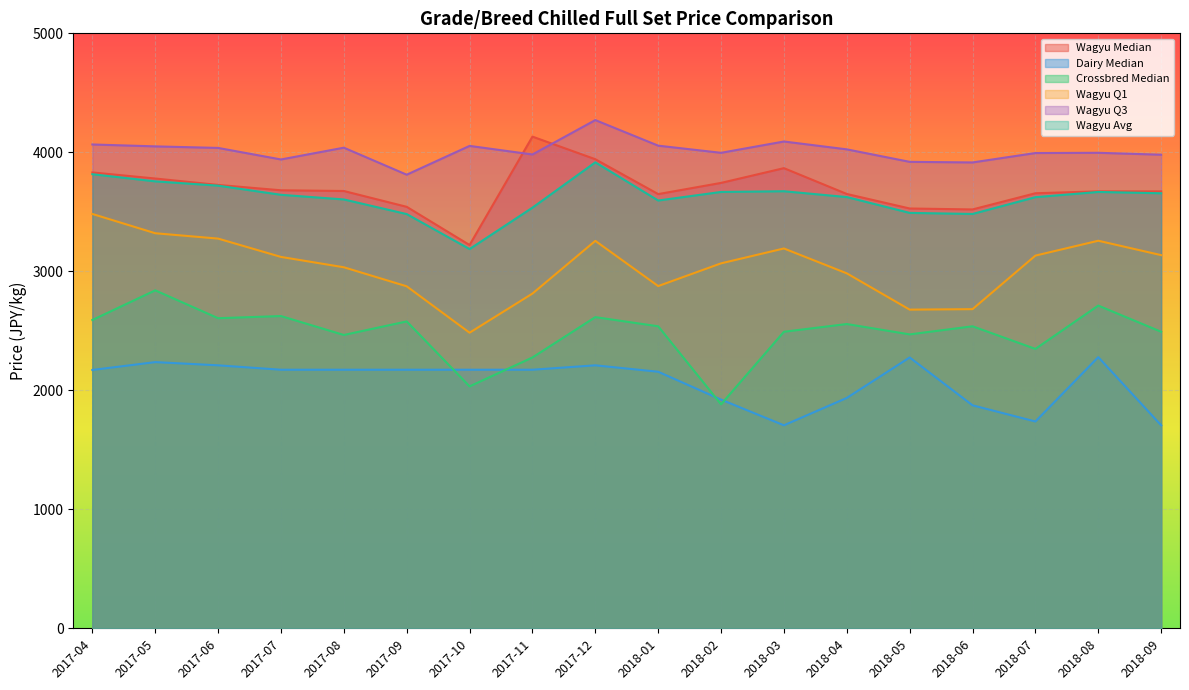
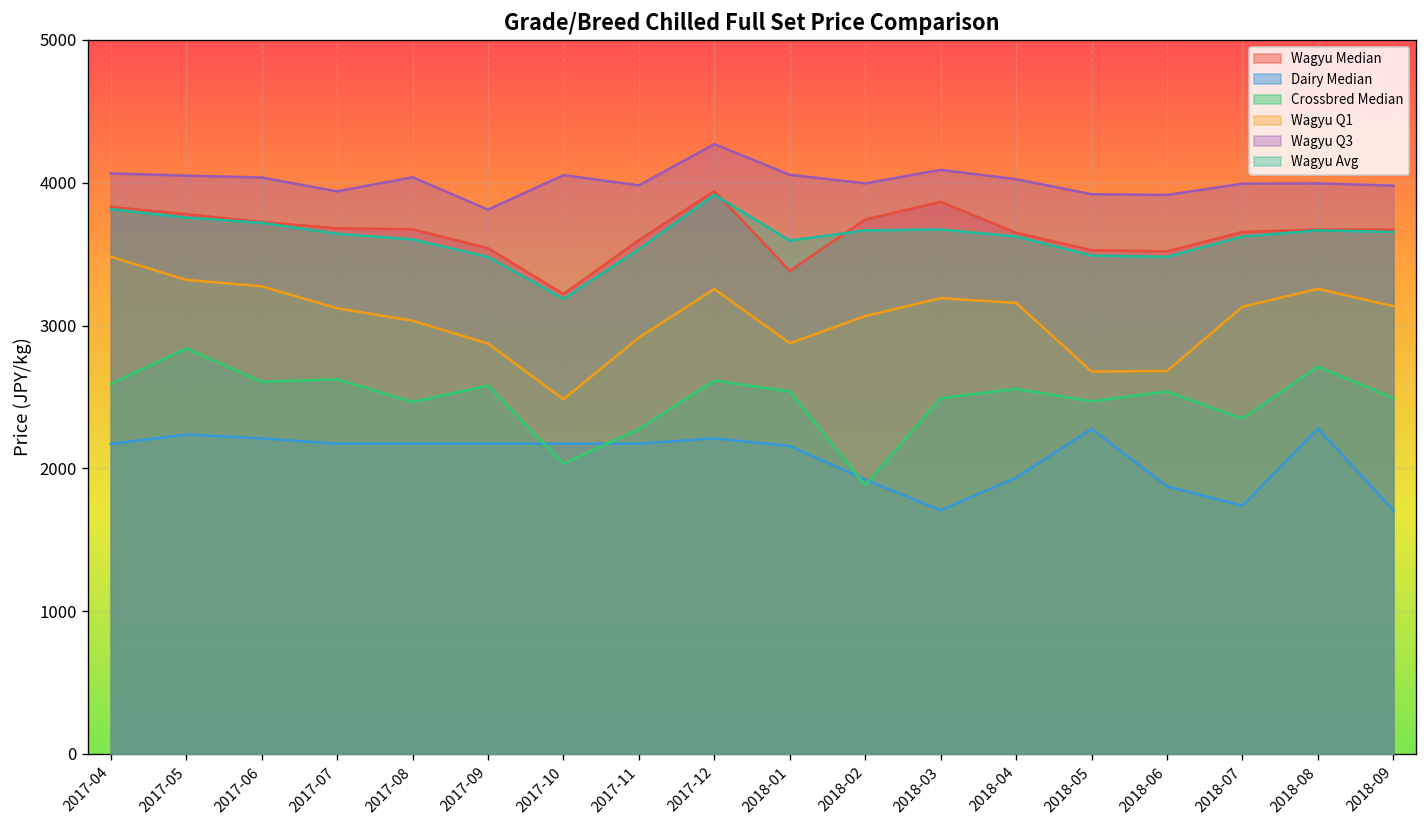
  {
    "Wagyu Median": {
      "2017-05": 3780,
      "2017-07": 3680,
      "2017-08": 3680,
      "2017-09": 3540,
      "2017-10": 3220,
-     "2017-11": 4130,
+     "2017-11": 3600,
      "2017-12": 3940,
-     "2018-01": 3650,
+     "2018-01": 3380,
      "2018-02": 3740,
      "2018-03": 3870,
      "2018-04": 3650,
      "2018-05": 3530,
      "2018-06": 3520,
      "2018-07": 3660
    },
    "Wagyu Q1": {
      "2017-04": 3480,
      "2017-05": 3320,
      "2017-06": 3280,
      "2017-07": 3120,
      "2017-08": 3030,
      "2017-09": 2870,
      "2017-10": 2480,
-     "2017-11": 2810,
+     "2017-11": 2920,
      "2017-12": 3260,
      "2018-01": 2880,
      "2018-02": 3070,
      "2018-03": 3190,
-     "2018-04": 2980,
+     "2018-04": 3160,
      "2018-05": 2680,
      "2018-06": 2680,
      "2018-07": 3130,
      "2018-08": 3260,
      "2018-09": 3140
    },
    "Wagyu Q3": {
      "2017-04": 4070,
      "2017-05": 4050,
      "2017-06": 4040,
      "2017-07": 3940,
      "2017-08": 4040,
      "2017-09": 3810,
      "2017-10": 4050,
      "2017-11": 3980,
      "2017-12": 4270,
      "2018-01": 4060,
      "2018-02": 4000,
      "2018-03": 4090,
      "2018-04": 4030,
      "2018-05": 3920,
      "2018-06": 3920,
      "2018-07": 3990,
      "2018-08": 4000,
      "2018-09": 3980
    }
  }
